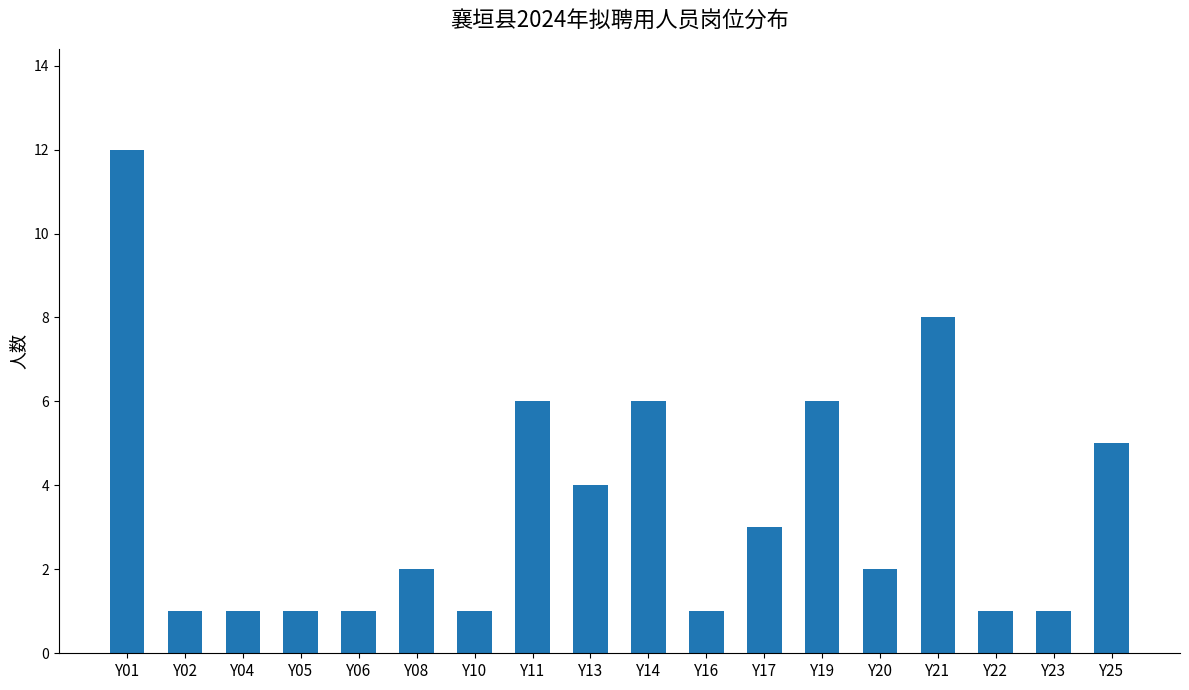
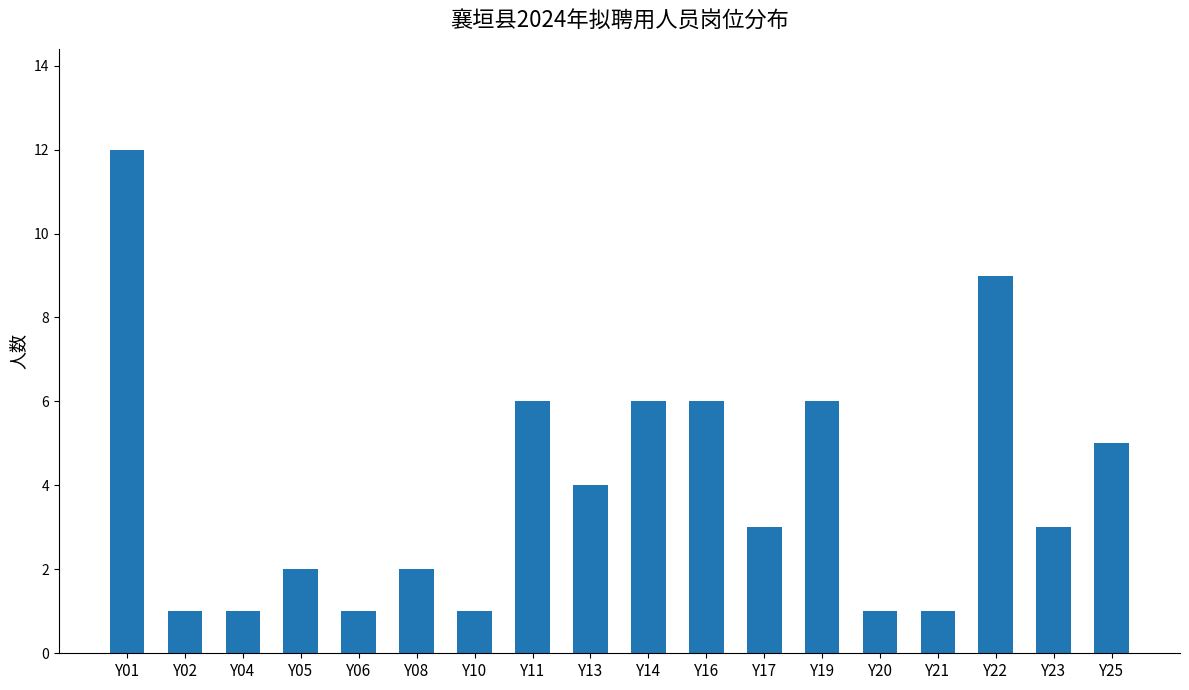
  {
    "Y01": 12,
    "Y02": 1,
    "Y04": 1,
-   "Y05": 1,
+   "Y05": 2,
    "Y06": 1,
    "Y08": 2,
    "Y10": 1,
    "Y11": 6,
    "Y13": 4,
    "Y14": 6,
-   "Y16": 1,
+   "Y16": 6,
    "Y17": 3,
    "Y19": 6,
-   "Y20": 2,
-   "Y21": 8,
-   "Y22": 1,
-   "Y23": 1,
+   "Y20": 1,
+   "Y21": 1,
+   "Y22": 9,
+   "Y23": 3,
    "Y25": 5
  }
